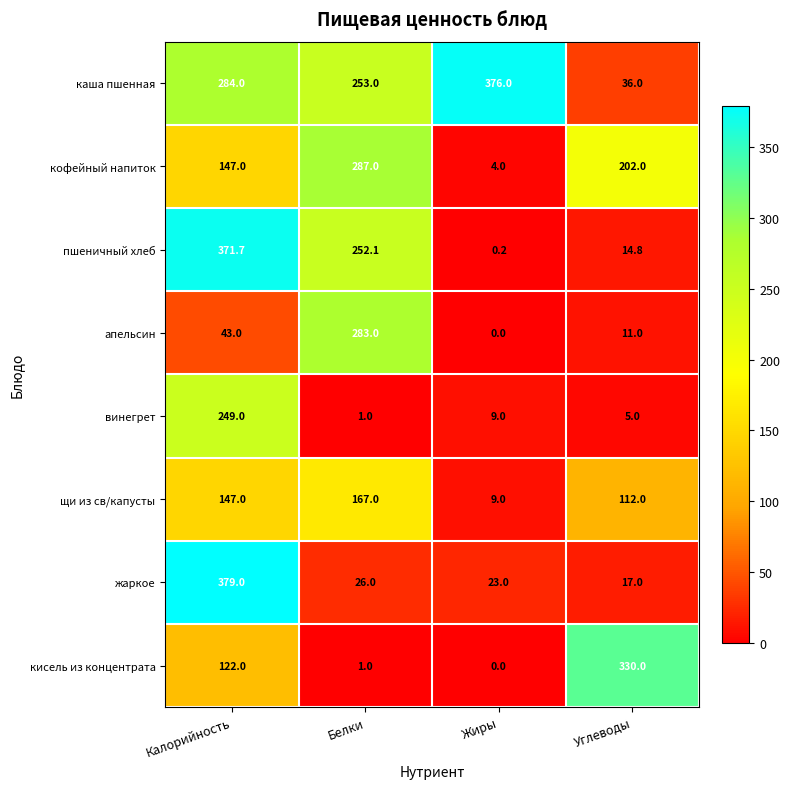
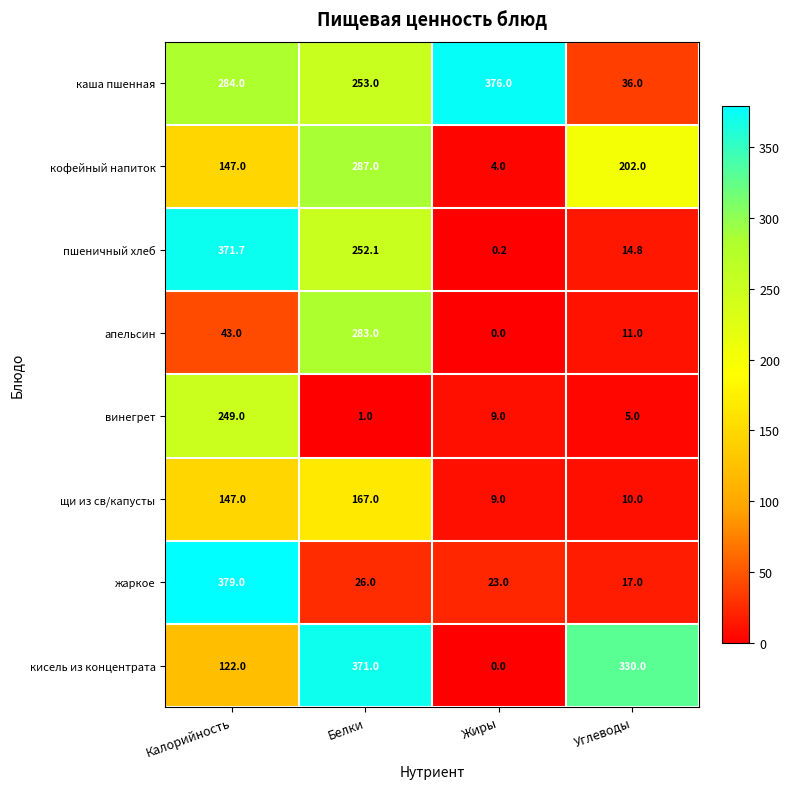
  {
    "каша пшенная": {
      "Калорийность": 284.0,
      "Белки": 253.0,
      "Жиры": 376.0,
      "Углеводы": 36.0
    },
    "кофейный напиток": {
      "Калорийность": 147.0,
      "Белки": 287.0,
      "Жиры": 4.0,
      "Углеводы": 202.0
    },
    "пшеничный хлеб": {
      "Калорийность": 371.7,
      "Белки": 252.1,
      "Жиры": 0.2,
      "Углеводы": 14.8
    },
    "апельсин": {
      "Калорийность": 43.0,
      "Белки": 283.0,
      "Жиры": 0.0,
      "Углеводы": 11.0
    },
    "винегрет": {
      "Калорийность": 249.0,
      "Белки": 1.0,
      "Жиры": 9.0,
      "Углеводы": 5.0
    },
    "щи из св/капусты": {
      "Калорийность": 147.0,
      "Белки": 167.0,
      "Жиры": 9.0,
-     "Углеводы": 112.0
+     "Углеводы": 10.0
    },
    "жаркое": {
      "Калорийность": 379.0,
      "Белки": 26.0,
      "Жиры": 23.0,
      "Углеводы": 17.0
    },
    "кисель из концентрата": {
      "Калорийность": 122.0,
-     "Белки": 1.0,
+     "Белки": 371.0,
      "Жиры": 0.0,
      "Углеводы": 330.0
    }
  }
